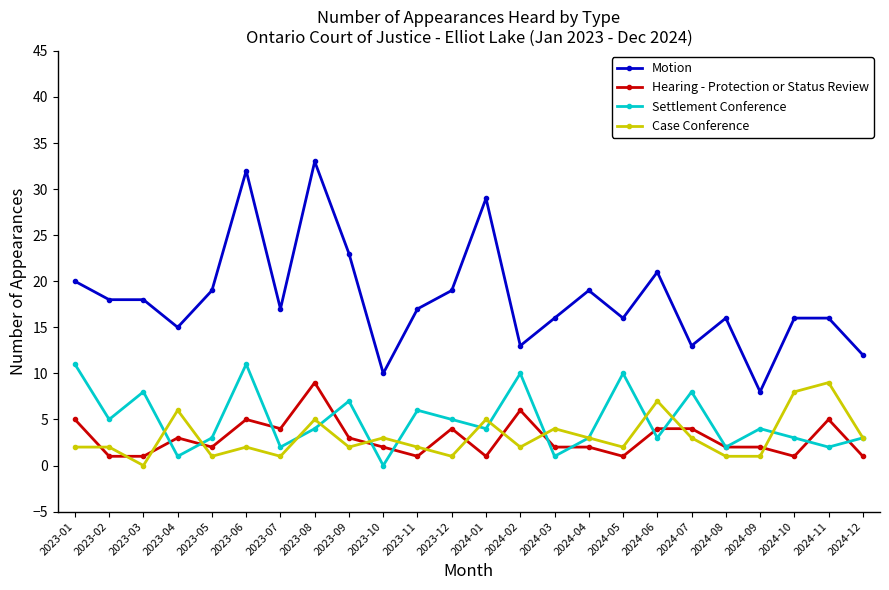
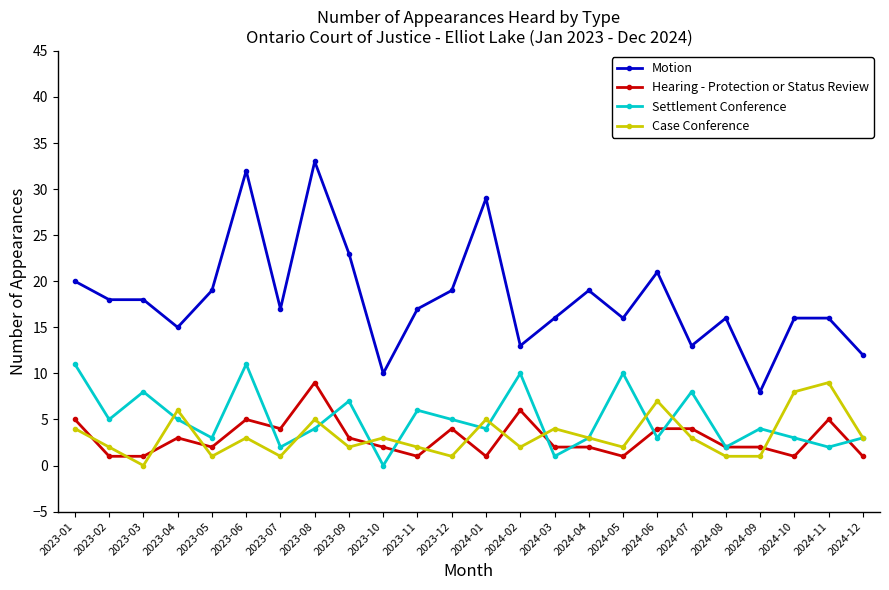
  {
    "Motion": {
      "2023-01": 20,
      "2023-02": 18,
      "2023-03": 18,
      "2023-04": 15,
      "2023-05": 19,
      "2023-06": 32,
      "2023-07": 17,
      "2023-08": 33,
      "2023-09": 23,
      "2023-10": 10,
      "2023-11": 17,
      "2023-12": 19,
      "2024-01": 29,
      "2024-02": 13,
      "2024-03": 16,
      "2024-04": 19,
      "2024-05": 16,
      "2024-06": 21,
      "2024-07": 13,
      "2024-08": 16,
      "2024-09": 8,
      "2024-10": 16,
      "2024-11": 16,
      "2024-12": 12
    },
    "Hearing - Protection or Status Review": {
      "2023-01": 5,
      "2023-02": 1,
      "2023-03": 1,
      "2023-04": 3,
      "2023-05": 2,
      "2023-06": 5,
      "2023-07": 4,
      "2023-08": 9,
      "2023-09": 3,
      "2023-10": 2,
      "2023-11": 1,
      "2023-12": 4,
      "2024-01": 1,
      "2024-02": 6,
      "2024-03": 2,
      "2024-04": 2,
      "2024-05": 1,
      "2024-06": 4,
      "2024-07": 4,
      "2024-09": 2,
      "2024-10": 1,
      "2024-11": 5,
      "2024-12": 1
    },
    "Settlement Conference": {
      "2023-01": 11,
      "2023-02": 5,
      "2023-03": 8,
-     "2023-04": 1,
+     "2023-04": 5,
      "2023-05": 3,
      "2023-06": 11,
      "2023-07": 2,
      "2023-08": 4,
      "2023-09": 7,
      "2023-10": 0,
      "2023-11": 6,
      "2023-12": 5,
      "2024-01": 4,
      "2024-02": 10,
      "2024-03": 1,
      "2024-05": 10,
      "2024-06": 3,
      "2024-07": 8,
      "2024-09": 4,
      "2024-10": 3,
      "2024-11": 2
    },
    "Case Conference": {
-     "2023-01": 2,
+     "2023-01": 4,
      "2023-02": 2,
      "2023-03": 0,
      "2023-04": 6,
      "2023-05": 1,
-     "2023-06": 2,
+     "2023-06": 3,
      "2023-07": 1,
      "2023-08": 5,
      "2023-09": 2,
      "2023-10": 3,
      "2023-11": 2,
      "2023-12": 1,
      "2024-01": 5,
      "2024-02": 2,
      "2024-03": 4,
      "2024-05": 2,
      "2024-06": 7,
      "2024-07": 3,
      "2024-08": 1,
      "2024-09": 1,
      "2024-10": 8,
      "2024-11": 9
    }
  }
